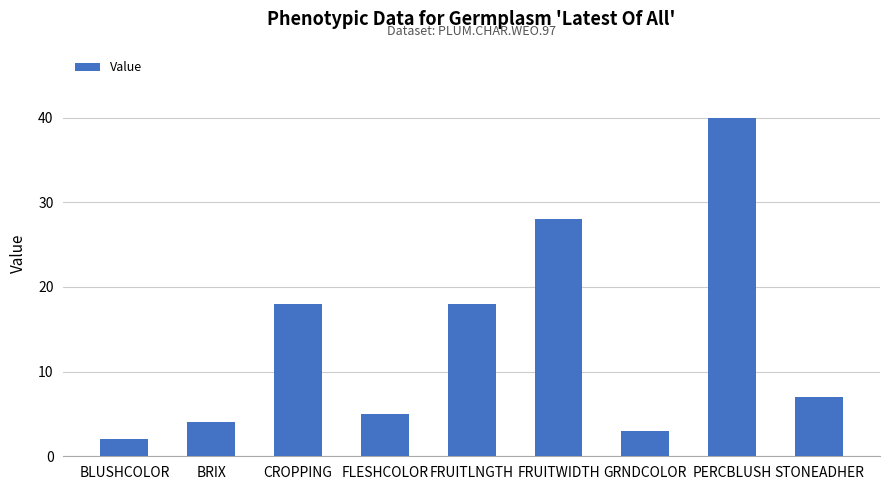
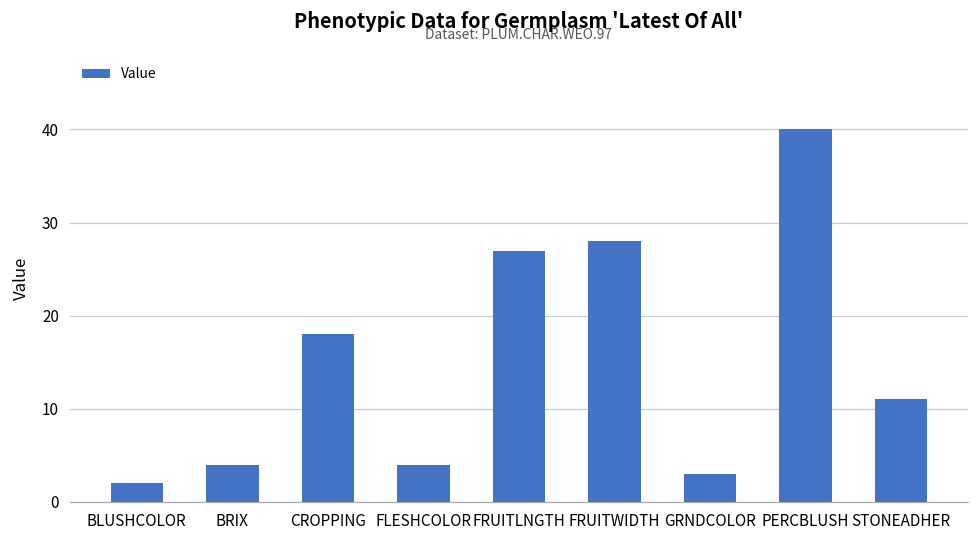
  {
    "BLUSHCOLOR": 2,
    "BRIX": 4,
    "CROPPING": 18,
-   "FLESHCOLOR": 5,
-   "FRUITLNGTH": 18,
+   "FLESHCOLOR": 4,
+   "FRUITLNGTH": 27,
    "FRUITWIDTH": 28,
    "GRNDCOLOR": 3,
    "PERCBLUSH": 40,
-   "STONEADHER": 7
+   "STONEADHER": 11
  }
